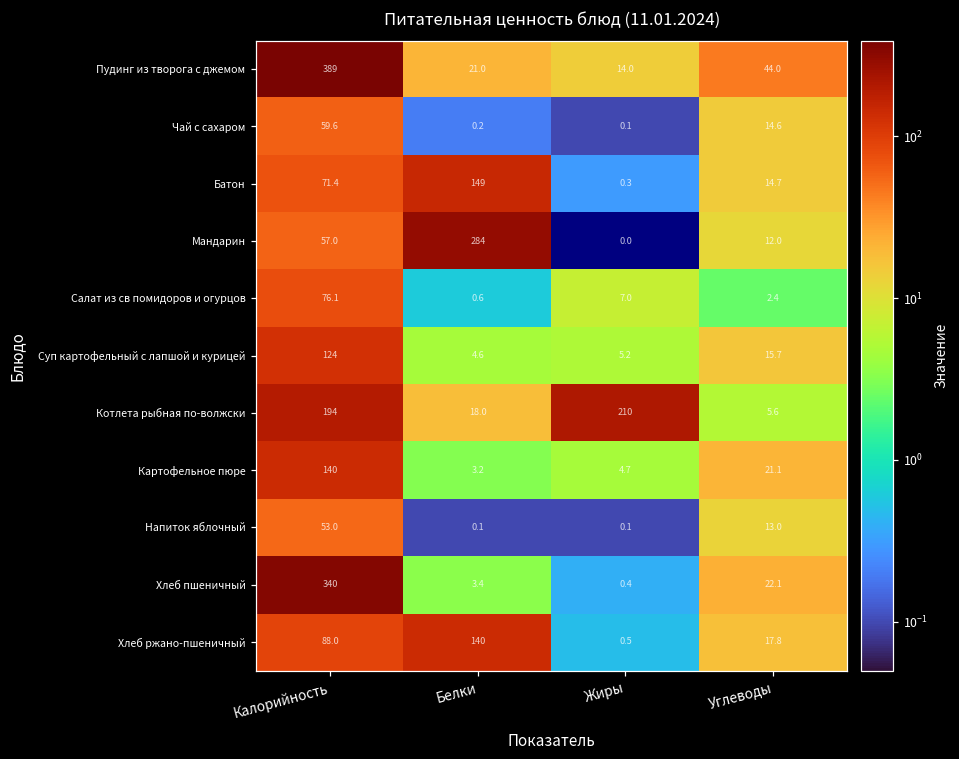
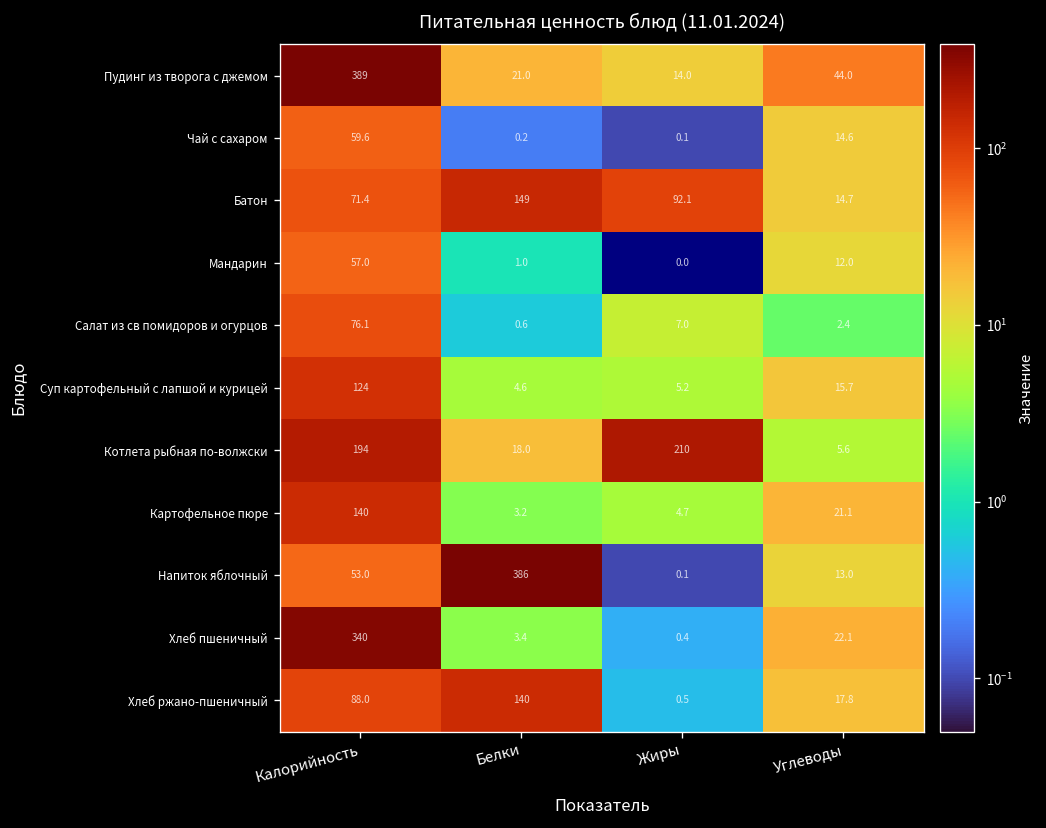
  {
    "Пудинг из творога с джемом": {
      "Калорийность": 389,
      "Белки": 21.0,
      "Жиры": 14.0,
      "Углеводы": 44.0
    },
    "Чай с сахаром": {
      "Калорийность": 59.6,
      "Белки": 0.2,
      "Жиры": 0.1,
      "Углеводы": 14.6
    },
    "Батон": {
      "Калорийность": 71.4,
      "Белки": 149,
-     "Жиры": 0.3,
+     "Жиры": 92.1,
      "Углеводы": 14.7
    },
    "Мандарин": {
      "Калорийность": 57.0,
-     "Белки": 284,
+     "Белки": 1.0,
      "Жиры": 0.0,
      "Углеводы": 12.0
    },
    "Салат из св помидоров и огурцов": {
      "Калорийность": 76.1,
      "Белки": 0.6,
      "Жиры": 7.0,
      "Углеводы": 2.4
    },
    "Суп картофельный с лапшой и курицей": {
      "Калорийность": 124,
      "Белки": 4.6,
      "Жиры": 5.2,
      "Углеводы": 15.7
    },
    "Котлета рыбная по-волжски": {
      "Калорийность": 194,
      "Белки": 18.0,
      "Жиры": 210,
      "Углеводы": 5.6
    },
    "Картофельное пюре": {
      "Калорийность": 140,
      "Белки": 3.2,
      "Жиры": 4.7,
      "Углеводы": 21.1
    },
    "Напиток яблочный": {
      "Калорийность": 53.0,
-     "Белки": 0.1,
+     "Белки": 386,
      "Жиры": 0.1,
      "Углеводы": 13.0
    },
    "Хлеб пшеничный": {
      "Калорийность": 340,
      "Белки": 3.4,
      "Жиры": 0.4,
      "Углеводы": 22.1
    },
    "Хлеб ржано-пшеничный": {
      "Калорийность": 88.0,
      "Белки": 140,
      "Жиры": 0.5,
      "Углеводы": 17.8
    }
  }
